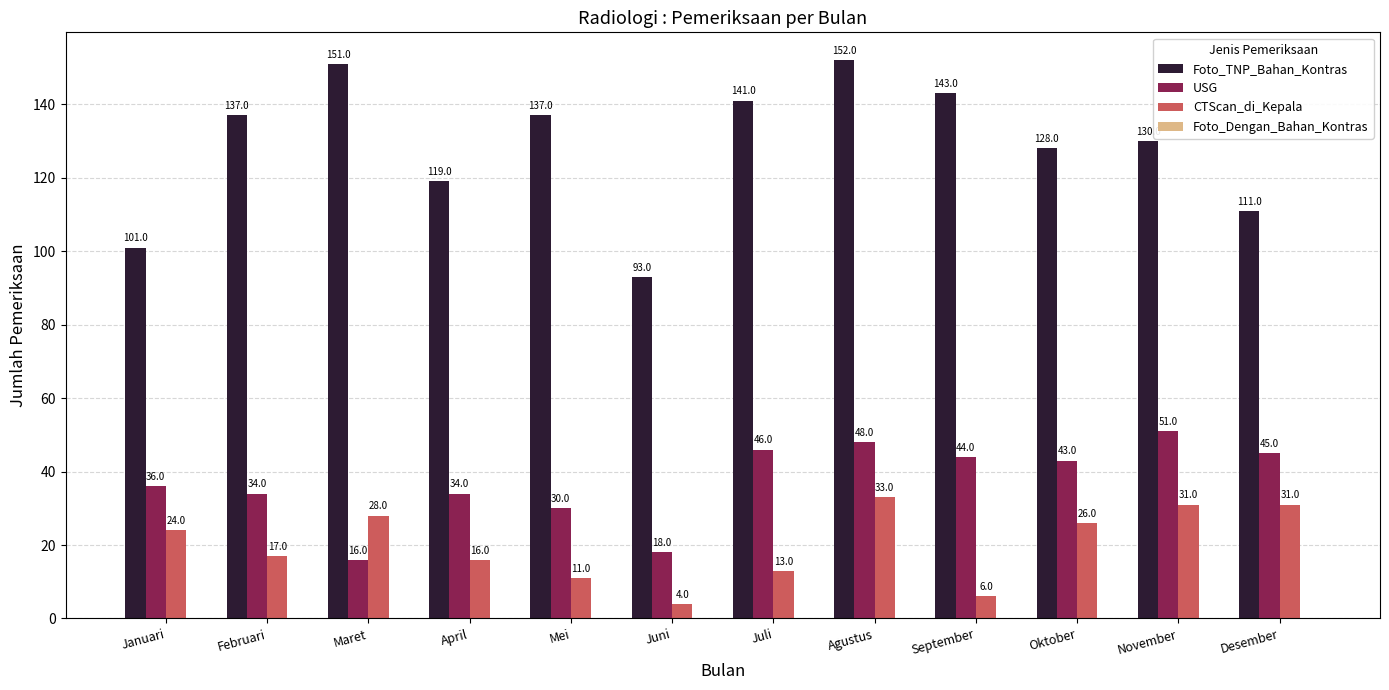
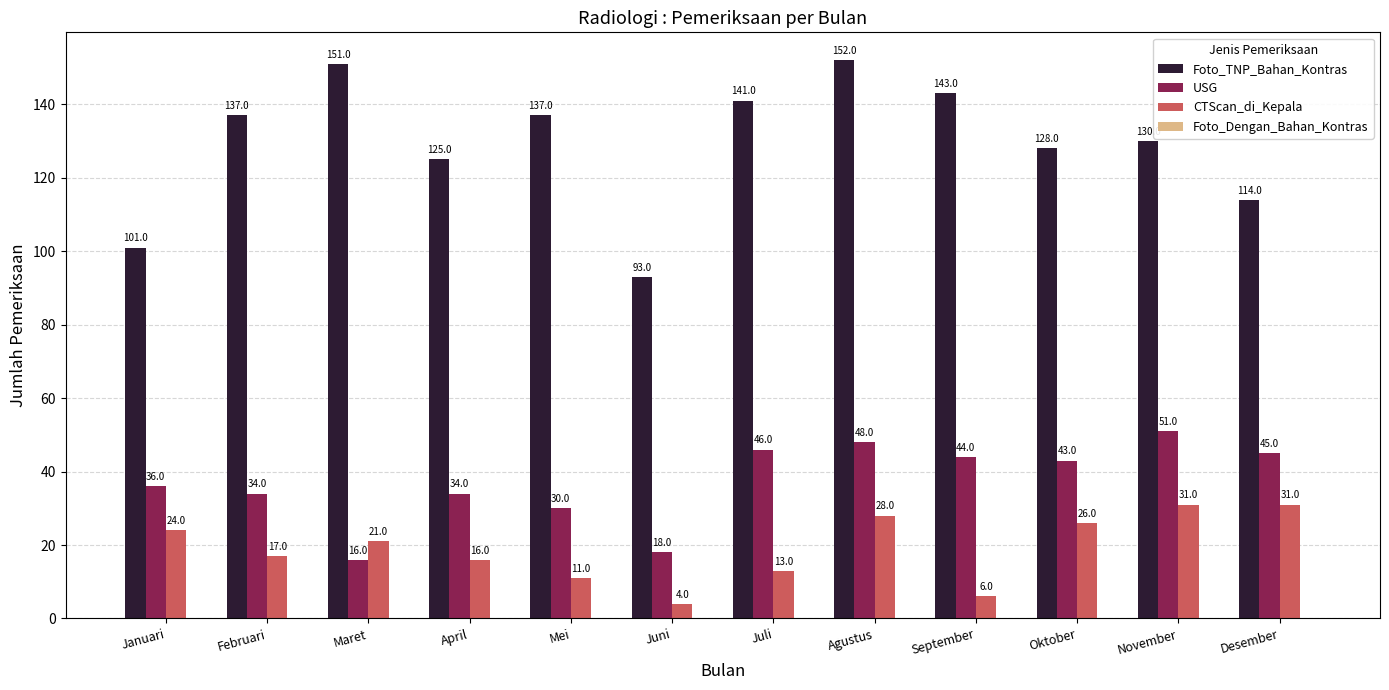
  {
    "Foto_TNP_Bahan_Kontras": {
      "Januari": 101.0,
      "Februari": 137.0,
      "Maret": 151.0,
-     "April": 119.0,
+     "April": 125.0,
      "Mei": 137.0,
      "Juni": 93.0,
      "Juli": 141.0,
      "Agustus": 152.0,
      "September": 143.0,
      "Oktober": 128.0,
-     "Desember": 111.0
+     "Desember": 114.0
    },
    "USG": {
      "Januari": 36.0,
      "Februari": 34.0,
      "Maret": 16.0,
      "April": 34.0,
      "Mei": 30.0,
      "Juni": 18.0,
      "Juli": 46.0,
      "Agustus": 48.0,
      "September": 44.0,
      "Oktober": 43.0,
      "November": 51.0,
      "Desember": 45.0
    },
    "CTScan_di_Kepala": {
      "Januari": 24.0,
      "Februari": 17.0,
-     "Maret": 28.0,
+     "Maret": 21.0,
      "April": 16.0,
      "Mei": 11.0,
      "Juni": 4.0,
      "Juli": 13.0,
-     "Agustus": 33.0,
+     "Agustus": 28.0,
      "September": 6.0,
      "Oktober": 26.0,
      "November": 31.0,
      "Desember": 31.0
    },
    "Foto_Dengan_Bahan_Kontras": {
      "Januari": 0,
      "Februari": 0,
      "Maret": 0,
      "April": 0,
      "Mei": 0,
      "Juni": 0,
      "Juli": 0,
      "Agustus": 0,
      "September": 0,
      "Oktober": 0,
      "November": 0,
      "Desember": 0
    }
  }
